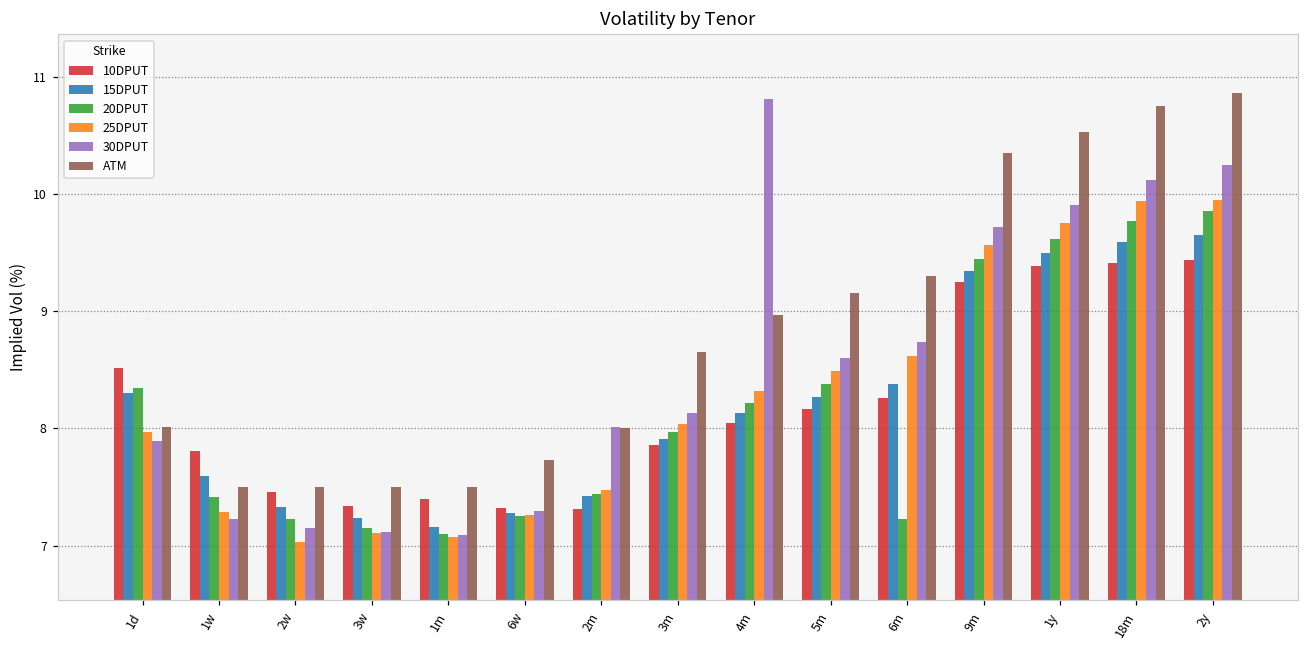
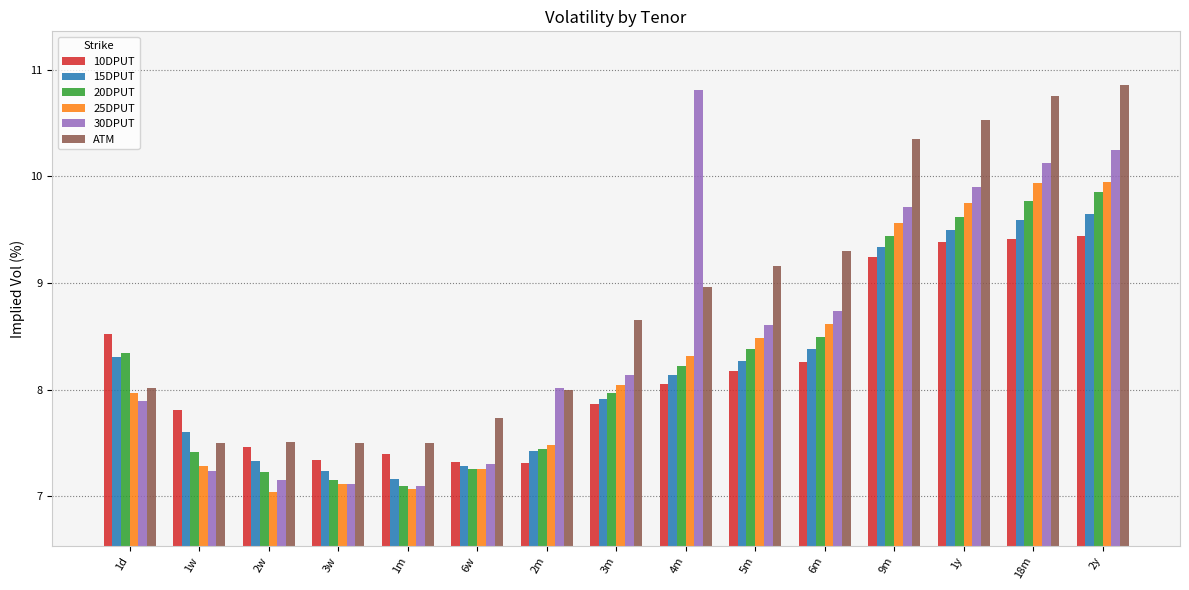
  {
    "10DPUT": {
      "1d": 8.52,
      "1w": 7.81,
      "2w": 7.46,
      "3w": 7.34,
      "1m": 7.40,
      "6w": 7.32,
      "2m": 7.31,
      "3m": 7.86,
      "4m": 8.05,
      "5m": 8.17,
      "6m": 8.26,
      "9m": 9.25,
      "1y": 9.39,
      "18m": 9.41,
      "2y": 9.44
    },
    "15DPUT": {
      "1d": 8.30,
      "1w": 7.60,
      "2w": 7.33,
      "3w": 7.24,
      "1m": 7.16,
      "6w": 7.28,
      "2m": 7.42,
      "3m": 7.91,
      "4m": 8.13,
      "5m": 8.27,
      "6m": 8.38,
      "9m": 9.34,
      "1y": 9.50,
      "18m": 9.59,
      "2y": 9.65
    },
    "20DPUT": {
      "1d": 8.34,
      "1w": 7.41,
      "2w": 7.22,
      "3w": 7.15,
      "1m": 7.10,
      "6w": 7.26,
      "2m": 7.44,
      "3m": 7.97,
      "4m": 8.22,
      "5m": 8.38,
-     "6m": 7.23,
+     "6m": 8.49,
      "9m": 9.44,
      "1y": 9.62,
      "18m": 9.77,
      "2y": 9.86
    },
    "25DPUT": {
      "1d": 7.97,
      "1w": 7.29,
      "2w": 7.03,
      "3w": 7.11,
      "1m": 7.07,
      "6w": 7.26,
      "2m": 7.48,
      "3m": 8.04,
      "4m": 8.32,
      "5m": 8.49,
      "6m": 8.61,
      "9m": 9.57,
      "1y": 9.75,
      "18m": 9.94,
      "2y": 9.95
    },
    "30DPUT": {
      "1d": 7.89,
      "1w": 7.23,
      "2w": 7.15,
      "3w": 7.12,
      "1m": 7.09,
      "6w": 7.30,
      "2m": 8.02,
      "3m": 8.13,
      "4m": 10.81,
      "5m": 8.60,
      "6m": 8.74,
      "9m": 9.71,
      "1y": 9.90,
      "18m": 10.12,
      "2y": 10.25
    },
    "ATM": {
      "1d": 8.01,
      "1w": 7.50,
      "2w": 7.50,
      "3w": 7.50,
      "1m": 7.50,
      "6w": 7.73,
      "2m": 8.00,
      "3m": 8.65,
      "4m": 8.97,
      "5m": 9.16,
      "6m": 9.30,
      "9m": 10.35,
      "1y": 10.53,
      "18m": 10.75,
      "2y": 10.86
    }
  }
